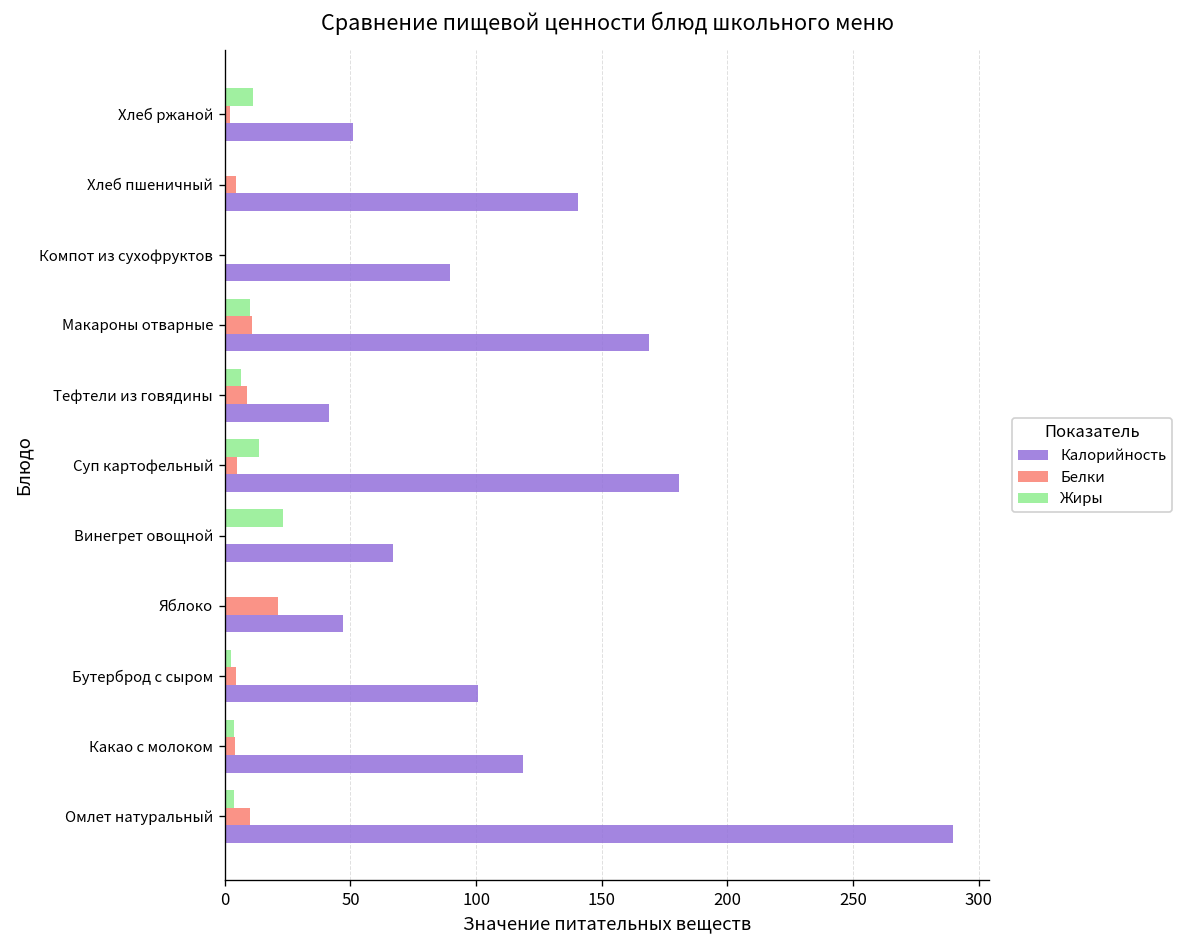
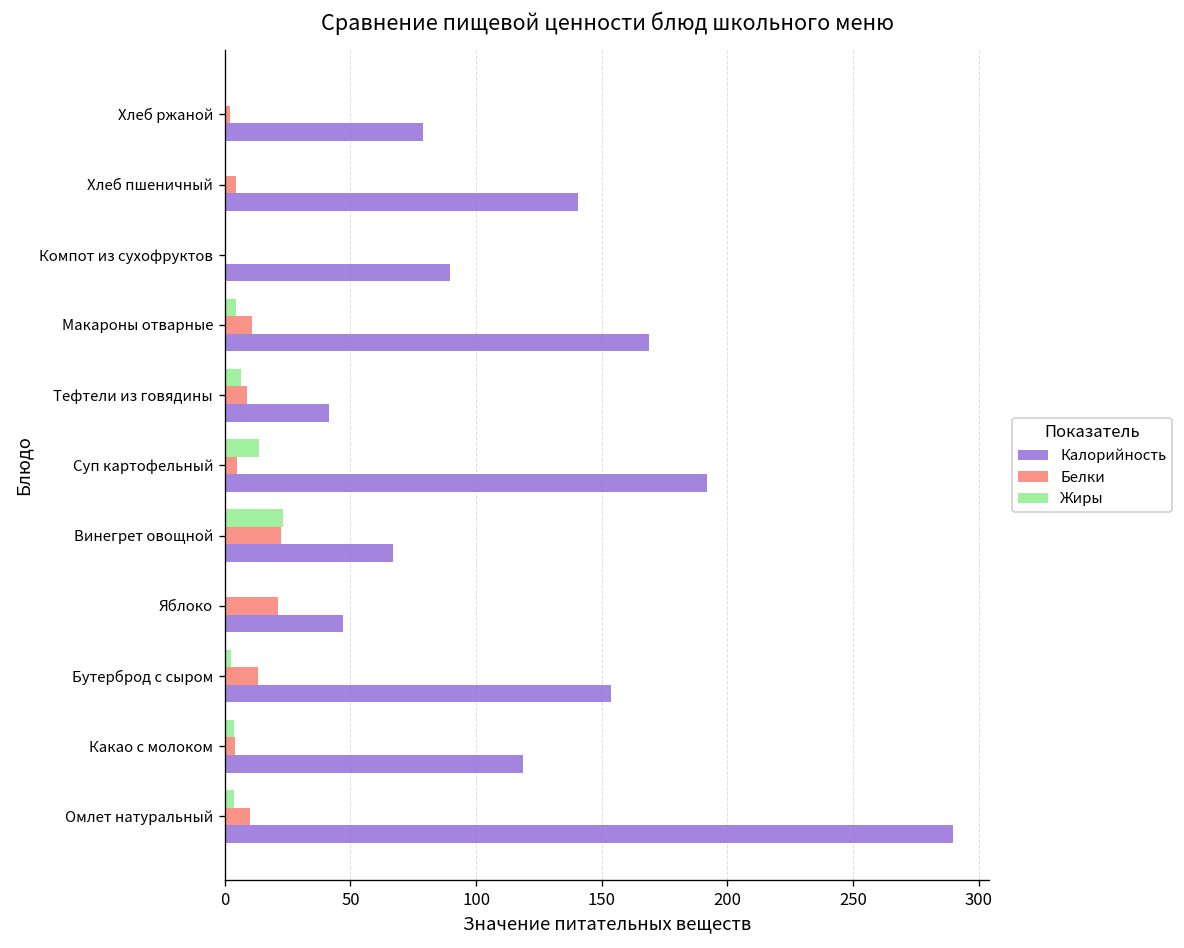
  {
    "Калорийность": {
-     "Хлеб ржаной": 51,
+     "Хлеб ржаной": 79,
      "Хлеб пшеничный": 141,
      "Компот из сухофруктов": 90,
      "Макароны отварные": 169,
      "Тефтели из говядины": 42,
-     "Суп картофельный": 181,
+     "Суп картофельный": 192,
      "Винегрет овощной": 67,
      "Яблоко": 47,
-     "Бутерброд с сыром": 101,
+     "Бутерброд с сыром": 154,
      "Какао с молоком": 119,
      "Омлет натуральный": 290
    },
    "Белки": {
      "Хлеб ржаной": 2,
      "Хлеб пшеничный": 5,
      "Макароны отварные": 11,
      "Тефтели из говядины": 9,
      "Суп картофельный": 5,
-     "Винегрет овощной": 1,
+     "Винегрет овощной": 22,
      "Яблоко": 21,
-     "Бутерброд с сыром": 5,
+     "Бутерброд с сыром": 13,
      "Какао с молоком": 4,
      "Омлет натуральный": 10
    },
    "Жиры": {
-     "Хлеб ржаной": 11,
+     "Хлеб ржаной": 0,
      "Компот из сухофруктов": 0,
-     "Макароны отварные": 10,
+     "Макароны отварные": 5,
      "Тефтели из говядины": 6,
      "Суп картофельный": 14,
      "Винегрет овощной": 23,
      "Бутерброд с сыром": 3,
      "Какао с молоком": 4,
      "Омлет натуральный": 4
    }
  }
